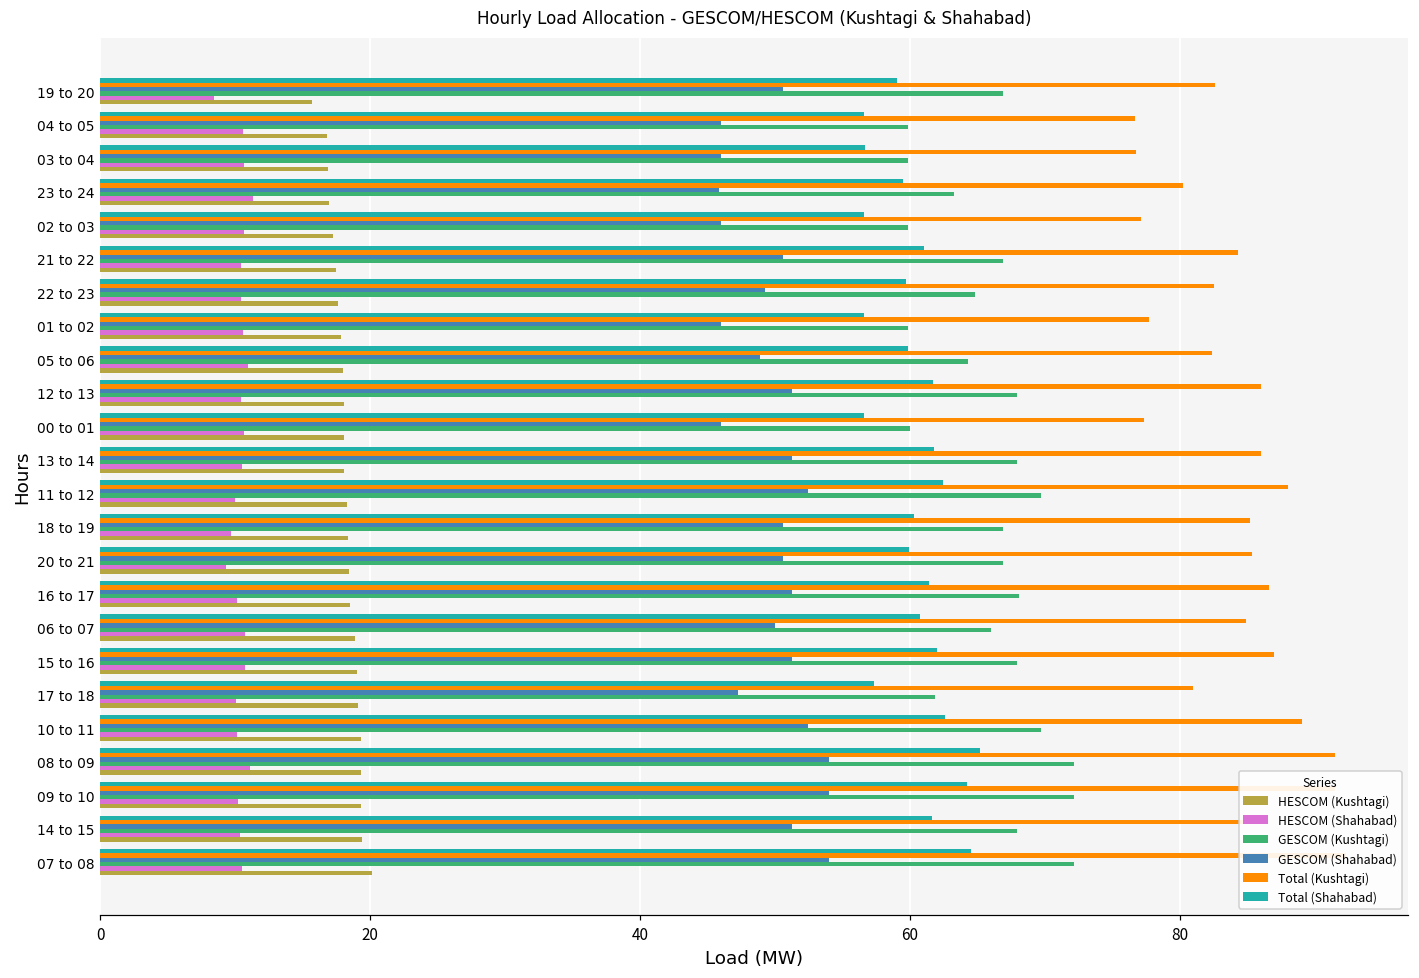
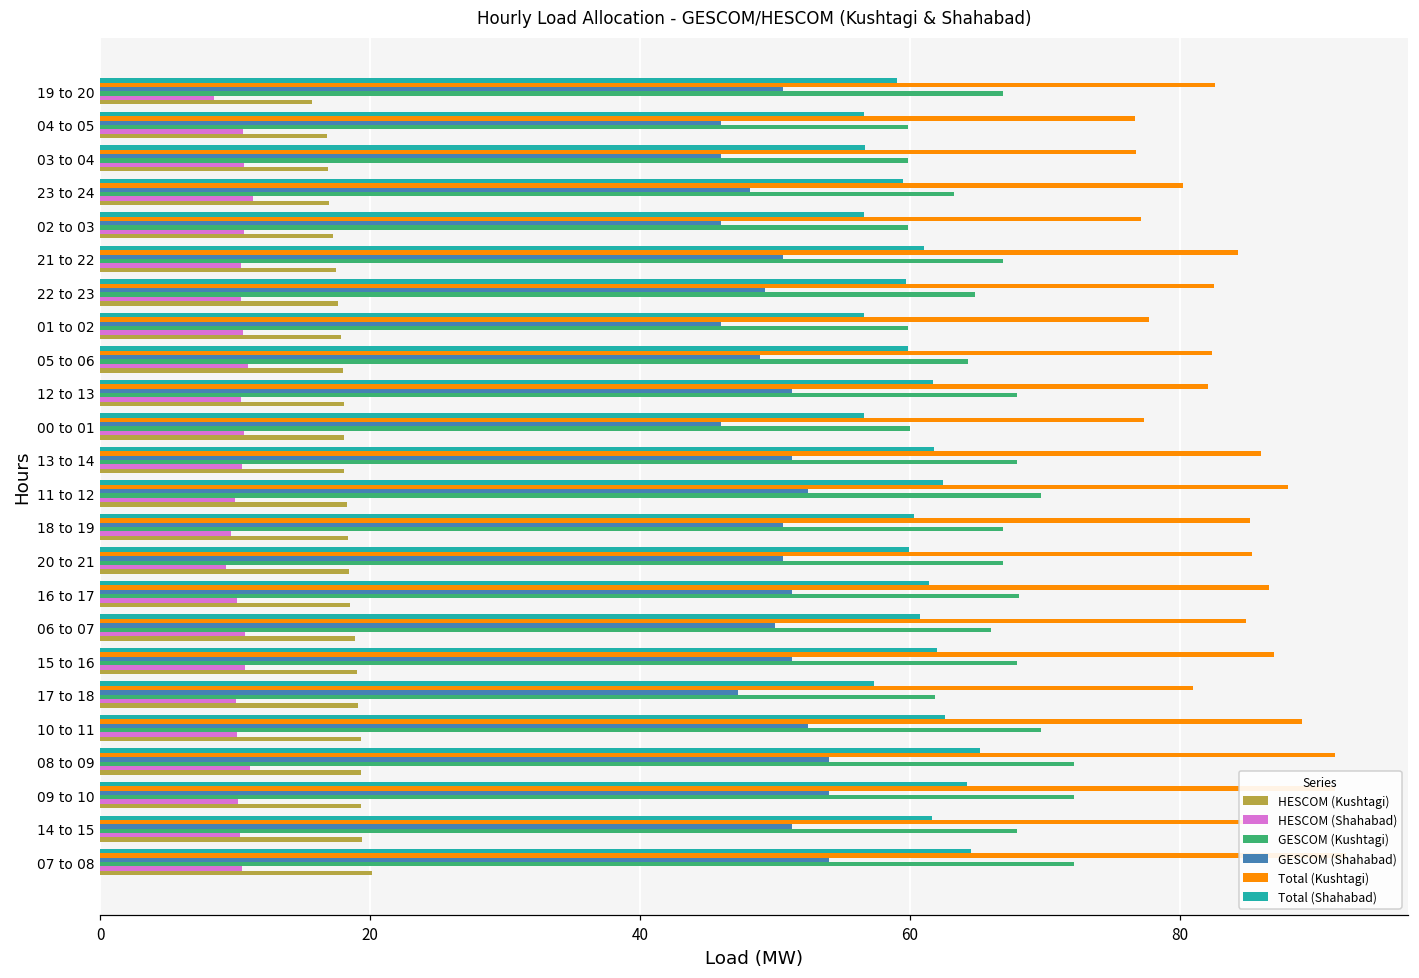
  {
    "HESCOM (Kushtagi)": {
      "19 to 20": 15.7,
      "04 to 05": 16.8,
      "03 to 04": 16.9,
      "23 to 24": 17.0,
      "02 to 03": 17.2,
      "21 to 22": 17.5,
      "22 to 23": 17.6,
      "01 to 02": 17.8,
      "05 to 06": 18.0,
      "12 to 13": 18.1,
      "00 to 01": 18.1,
      "13 to 14": 18.1,
      "11 to 12": 18.3,
      "18 to 19": 18.3,
      "20 to 21": 18.5,
      "16 to 17": 18.5,
      "06 to 07": 18.9,
      "15 to 16": 19.1,
      "17 to 18": 19.1,
      "10 to 11": 19.3,
      "08 to 09": 19.3,
      "09 to 10": 19.3,
      "14 to 15": 19.4,
      "07 to 08": 20.1
    },
    "HESCOM (Shahabad)": {
      "19 to 20": 8.5,
      "04 to 05": 10.6,
      "03 to 04": 10.7,
      "23 to 24": 11.3,
      "02 to 03": 10.6,
      "21 to 22": 10.5,
      "22 to 23": 10.4,
      "01 to 02": 10.6,
      "05 to 06": 11.0,
      "12 to 13": 10.5,
      "00 to 01": 10.6,
      "13 to 14": 10.5,
      "11 to 12": 10.0,
      "18 to 19": 9.7,
      "20 to 21": 9.3,
      "16 to 17": 10.1,
      "06 to 07": 10.7,
      "15 to 16": 10.7,
      "17 to 18": 10.1,
      "10 to 11": 10.1,
      "08 to 09": 11.1,
      "09 to 10": 10.2,
      "14 to 15": 10.4,
      "07 to 08": 10.5
    },
    "GESCOM (Kushtagi)": {
      "19 to 20": 66.9,
      "04 to 05": 59.9,
      "03 to 04": 59.9,
      "23 to 24": 63.3,
      "02 to 03": 59.9,
      "21 to 22": 66.9,
      "22 to 23": 64.9,
      "01 to 02": 59.9,
      "05 to 06": 64.3,
      "12 to 13": 67.9,
      "00 to 01": 60.0,
      "13 to 14": 67.9,
      "11 to 12": 69.7,
      "18 to 19": 66.9,
      "20 to 21": 66.9,
      "16 to 17": 68.1,
      "06 to 07": 66.0,
      "15 to 16": 67.9,
      "17 to 18": 61.9,
      "10 to 11": 69.7,
      "08 to 09": 72.2,
      "09 to 10": 72.2,
      "14 to 15": 67.9,
      "07 to 08": 72.2
    },
    "GESCOM (Shahabad)": {
      "19 to 20": 50.6,
      "04 to 05": 46.0,
      "03 to 04": 46.0,
-     "23 to 24": 45.8,
+     "23 to 24": 48.2,
      "02 to 03": 46.0,
      "21 to 22": 50.6,
      "22 to 23": 49.2,
      "01 to 02": 46.0,
      "05 to 06": 48.9,
      "12 to 13": 51.3,
      "00 to 01": 46.0,
      "13 to 14": 51.3,
      "11 to 12": 52.4,
      "18 to 19": 50.6,
      "20 to 21": 50.6,
      "16 to 17": 51.3,
      "06 to 07": 50.0,
      "15 to 16": 51.3,
      "17 to 18": 47.3,
      "10 to 11": 52.4,
      "08 to 09": 54.0,
      "09 to 10": 54.0,
      "14 to 15": 51.3,
      "07 to 08": 54.0
    },
    "Total (Kushtagi)": {
      "19 to 20": 82.6,
      "04 to 05": 76.7,
      "03 to 04": 76.8,
      "23 to 24": 80.2,
      "02 to 03": 77.1,
      "21 to 22": 84.3,
      "22 to 23": 82.5,
      "01 to 02": 77.7,
      "05 to 06": 82.4,
-     "12 to 13": 86.0,
+     "12 to 13": 82.1,
      "00 to 01": 77.3,
      "13 to 14": 86.0,
      "11 to 12": 88.0,
      "18 to 19": 85.2,
      "20 to 21": 85.4,
      "16 to 17": 86.6,
      "06 to 07": 84.9,
      "15 to 16": 87.0,
      "17 to 18": 81.0,
      "10 to 11": 89.0,
      "08 to 09": 91.5
    },
    "Total (Shahabad)": {
      "19 to 20": 59.0,
      "04 to 05": 56.6,
      "03 to 04": 56.7,
      "23 to 24": 59.5,
      "02 to 03": 56.6,
      "21 to 22": 61.0,
      "22 to 23": 59.7,
      "01 to 02": 56.6,
      "05 to 06": 59.9,
      "12 to 13": 61.7,
      "00 to 01": 56.6,
      "13 to 14": 61.8,
      "11 to 12": 62.4,
      "18 to 19": 60.3,
      "20 to 21": 59.9,
      "16 to 17": 61.4,
      "06 to 07": 60.7,
      "15 to 16": 62.0,
      "17 to 18": 57.3,
      "10 to 11": 62.6,
      "08 to 09": 65.2,
      "09 to 10": 64.2,
      "14 to 15": 61.7,
      "07 to 08": 64.5
    }
  }
